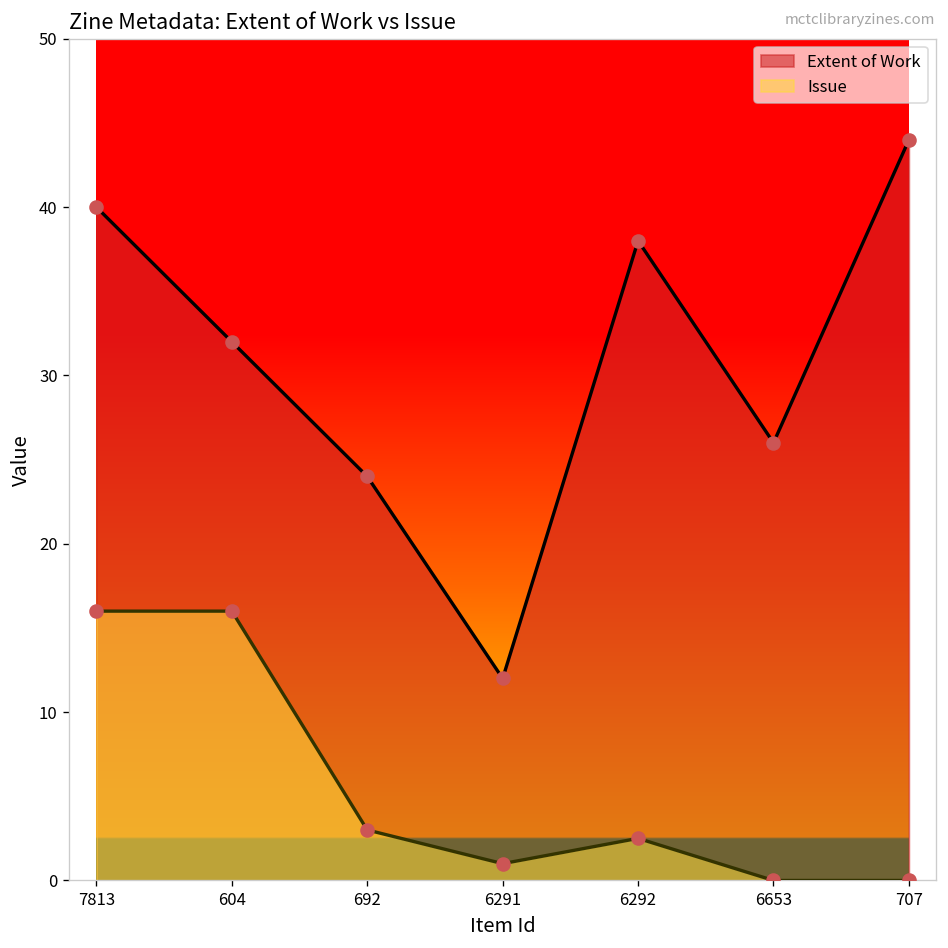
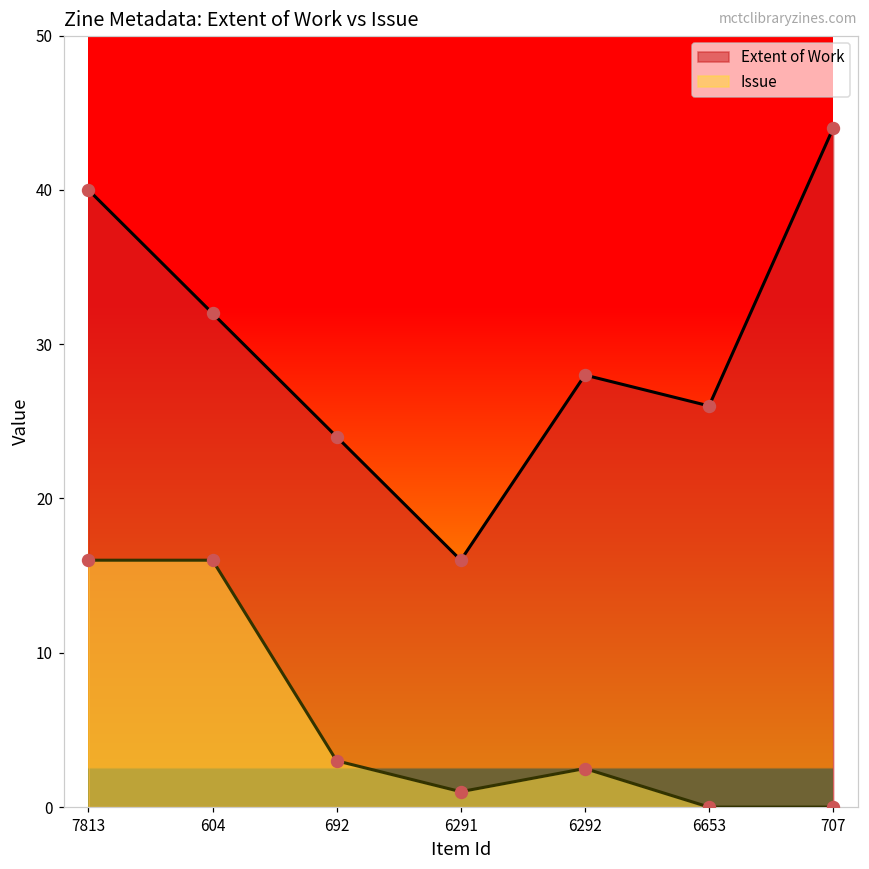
  {
    "Extent of Work": {
      "7813": 40,
      "604": 32,
      "692": 24,
-     "6291": 12,
-     "6292": 38,
+     "6291": 16,
+     "6292": 28,
      "6653": 26,
      "707": 44
    },
    "Issue": {
      "7813": 16,
      "604": 16,
      "692": 3,
      "6291": 1,
      "6292": 2.5,
      "6653": 0,
      "707": 0
    }
  }
